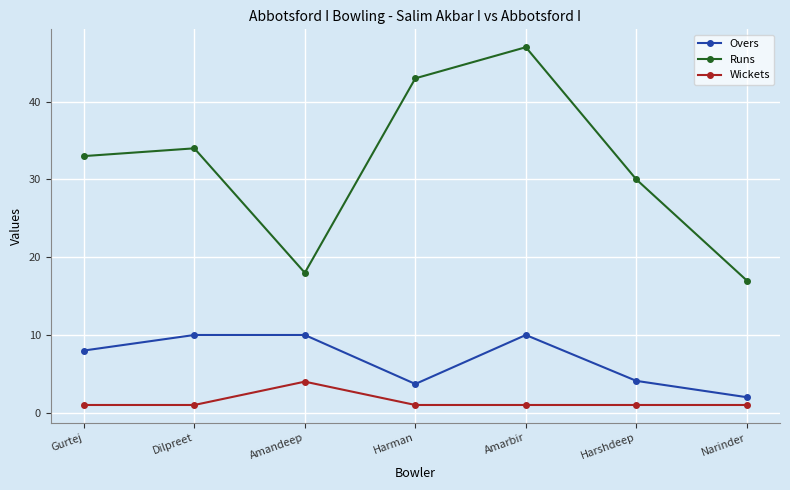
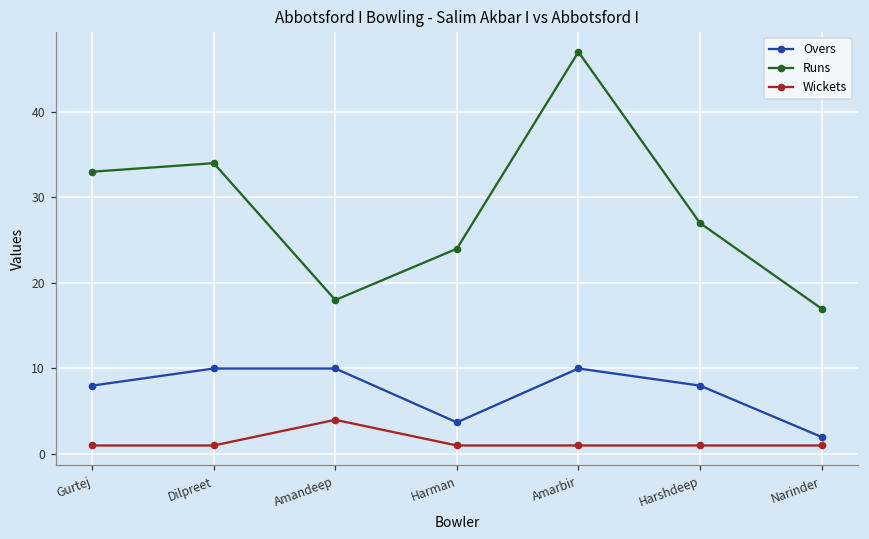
  {
    "Overs": {
      "Gurtej": 8,
      "Dilpreet": 10,
      "Amandeep": 10,
      "Harman": 4,
      "Amarbir": 10,
-     "Harshdeep": 4,
+     "Harshdeep": 8,
      "Narinder": 2
    },
    "Runs": {
      "Gurtej": 33,
      "Dilpreet": 34,
      "Amandeep": 18,
-     "Harman": 43,
+     "Harman": 24,
      "Amarbir": 47,
-     "Harshdeep": 30,
+     "Harshdeep": 27,
      "Narinder": 17
    },
    "Wickets": {
      "Gurtej": 1,
      "Dilpreet": 1,
      "Amandeep": 4,
      "Harman": 1,
      "Amarbir": 1,
      "Harshdeep": 1,
      "Narinder": 1
    }
  }
